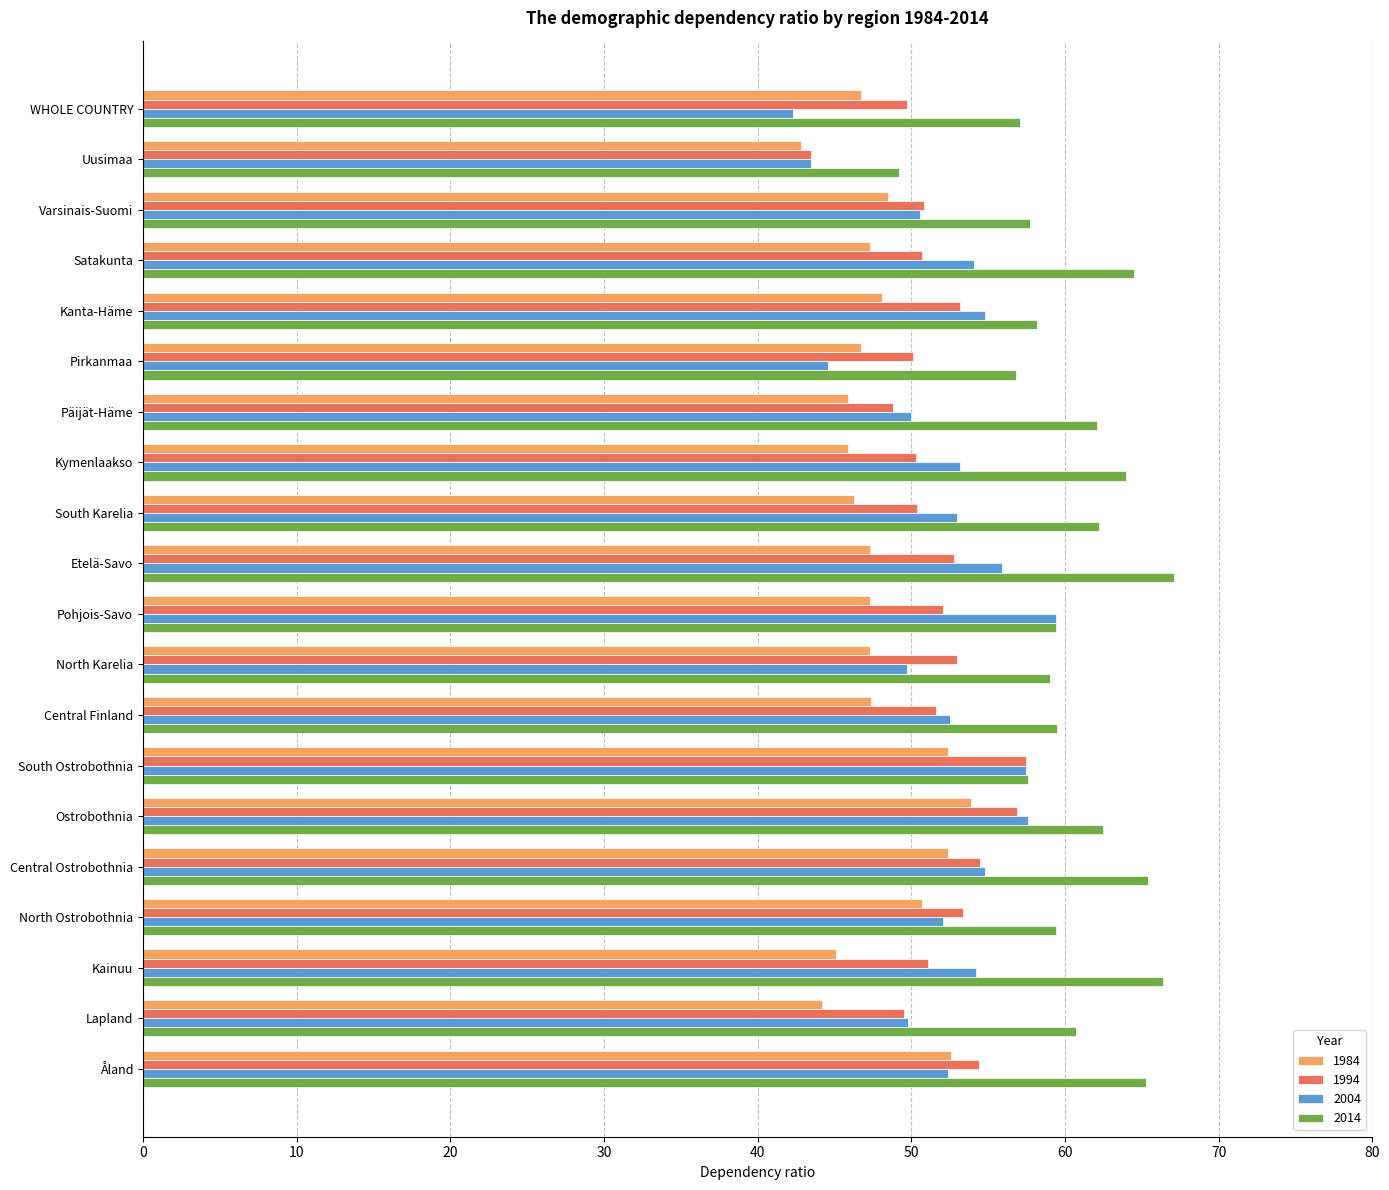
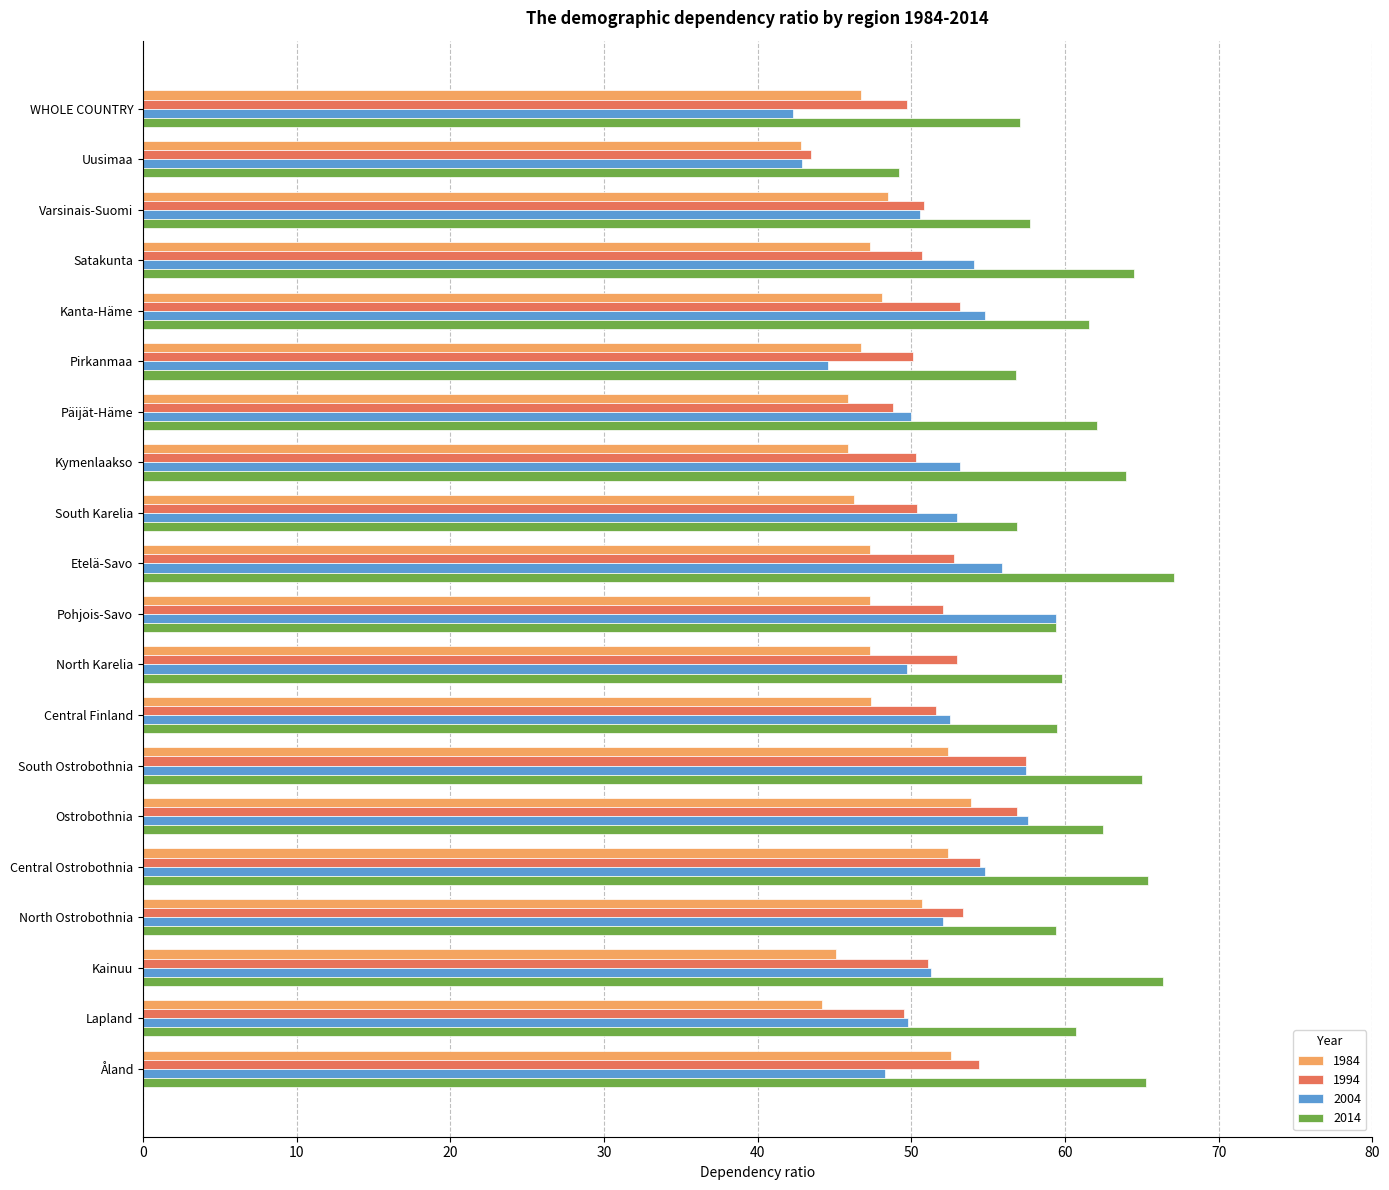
  {
    "2004": {
      "WHOLE COUNTRY": 42.3,
-     "Uusimaa": 43.5,
+     "Uusimaa": 42.9,
      "Varsinais-Suomi": 50.6,
      "Satakunta": 54.1,
      "Kanta-Häme": 54.8,
      "Pirkanmaa": 44.6,
      "Päijät-Häme": 50.0,
      "Kymenlaakso": 53.2,
      "South Karelia": 53.0,
      "Etelä-Savo": 55.9,
      "Pohjois-Savo": 59.4,
      "North Karelia": 49.7,
      "Central Finland": 52.5,
      "South Ostrobothnia": 57.5,
      "Ostrobothnia": 57.6,
      "Central Ostrobothnia": 54.8,
      "North Ostrobothnia": 52.1,
-     "Kainuu": 54.2,
+     "Kainuu": 51.3,
      "Lapland": 49.8,
-     "Åland": 52.4
+     "Åland": 48.3
    },
    "2014": {
      "WHOLE COUNTRY": 57.1,
      "Uusimaa": 49.2,
      "Varsinais-Suomi": 57.7,
      "Satakunta": 64.5,
-     "Kanta-Häme": 58.2,
+     "Kanta-Häme": 61.6,
      "Pirkanmaa": 56.8,
      "Päijät-Häme": 62.1,
      "Kymenlaakso": 64.0,
-     "South Karelia": 62.2,
+     "South Karelia": 56.9,
      "Etelä-Savo": 67.1,
      "Pohjois-Savo": 59.4,
-     "North Karelia": 59.0,
+     "North Karelia": 59.8,
      "Central Finland": 59.5,
-     "South Ostrobothnia": 57.6,
+     "South Ostrobothnia": 65.0,
      "Ostrobothnia": 62.5,
      "Central Ostrobothnia": 65.4,
      "North Ostrobothnia": 59.4,
      "Kainuu": 66.4,
      "Lapland": 60.7,
      "Åland": 65.3
    }
  }
